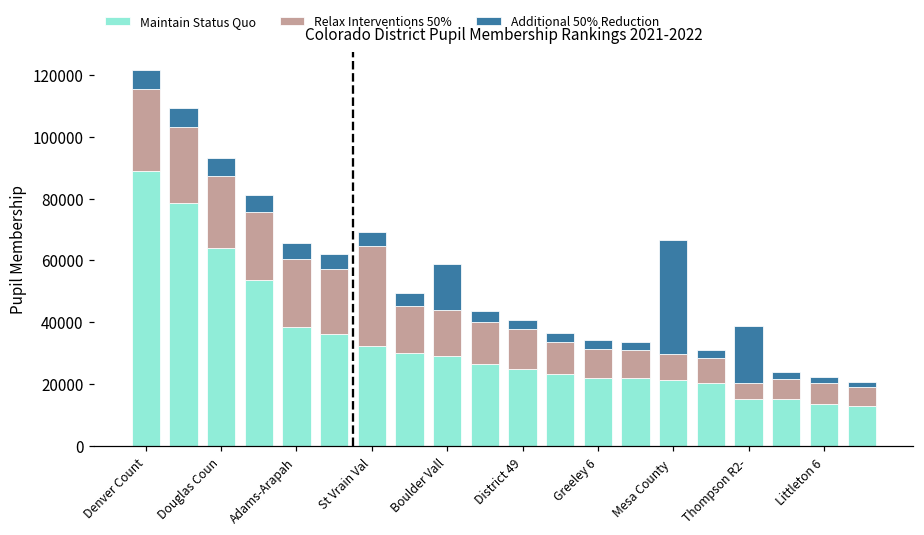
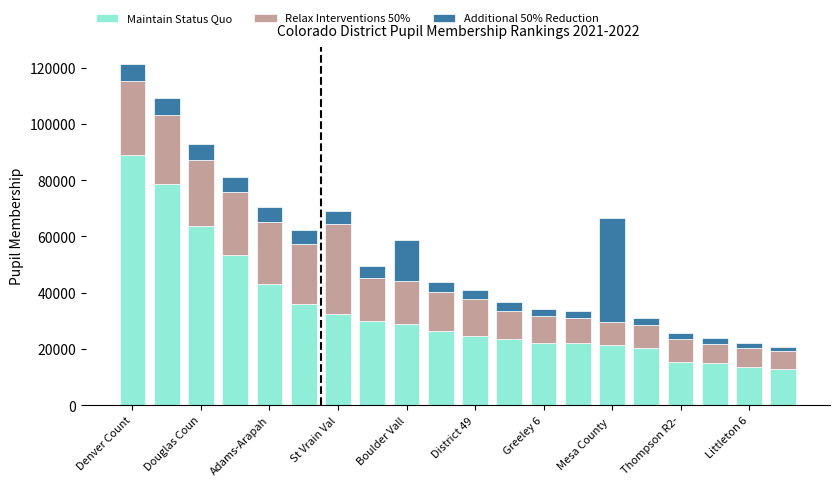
  {
    "Maintain Status Quo": {
      "Denver Count": 89000,
      "Douglas Coun": 64000,
-     "Adams-Arapah": 38000,
+     "Adams-Arapah": 43000,
      "St Vrain Val": 32000,
      "Boulder Vall": 29000,
      "District 49": 25000,
      "Greeley 6": 22000,
      "Mesa County": 21000,
      "Thompson R2-": 15000,
      "Littleton 6": 14000
    },
    "Relax Interventions 50%": {
      "Denver Count": 26000,
      "Douglas Coun": 23000,
      "Adams-Arapah": 22000,
      "St Vrain Val": 32000,
      "Boulder Vall": 15000,
      "District 49": 13000,
      "Greeley 6": 9000,
      "Mesa County": 8000,
-     "Thompson R2-": 5000,
+     "Thompson R2-": 8000,
      "Littleton 6": 7000
    },
    "Additional 50% Reduction": {
      "Denver Count": 6000,
      "Douglas Coun": 6000,
      "Adams-Arapah": 5000,
      "St Vrain Val": 5000,
      "Boulder Vall": 15000,
      "District 49": 3000,
      "Greeley 6": 3000,
      "Mesa County": 37000,
-     "Thompson R2-": 18000,
+     "Thompson R2-": 2000,
      "Littleton 6": 2000
    }
  }
